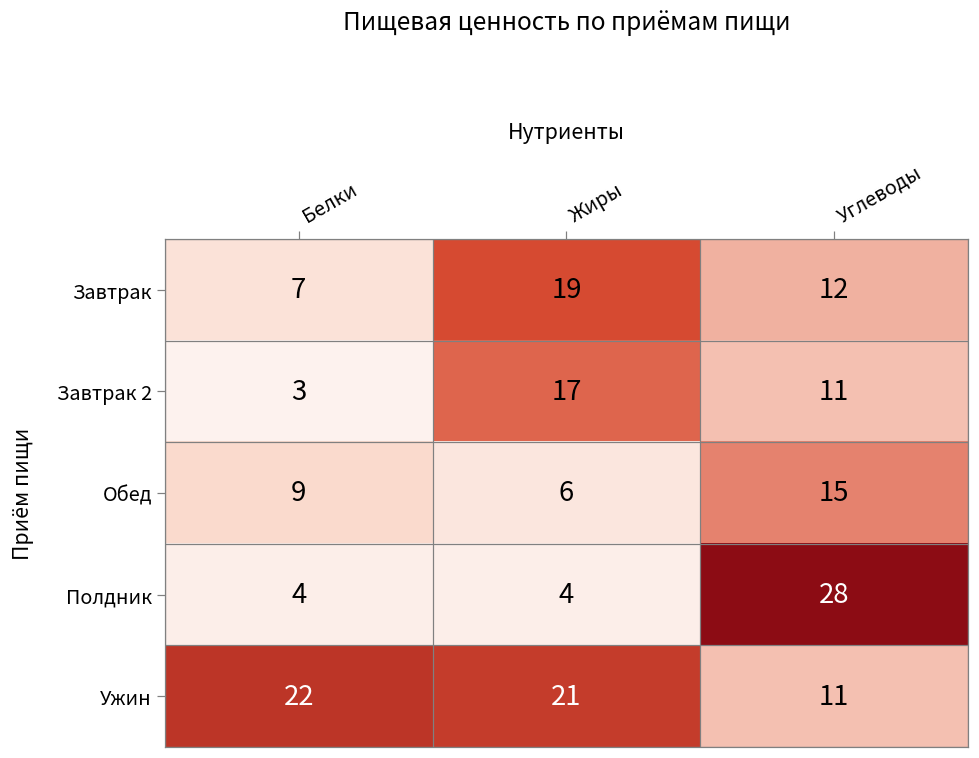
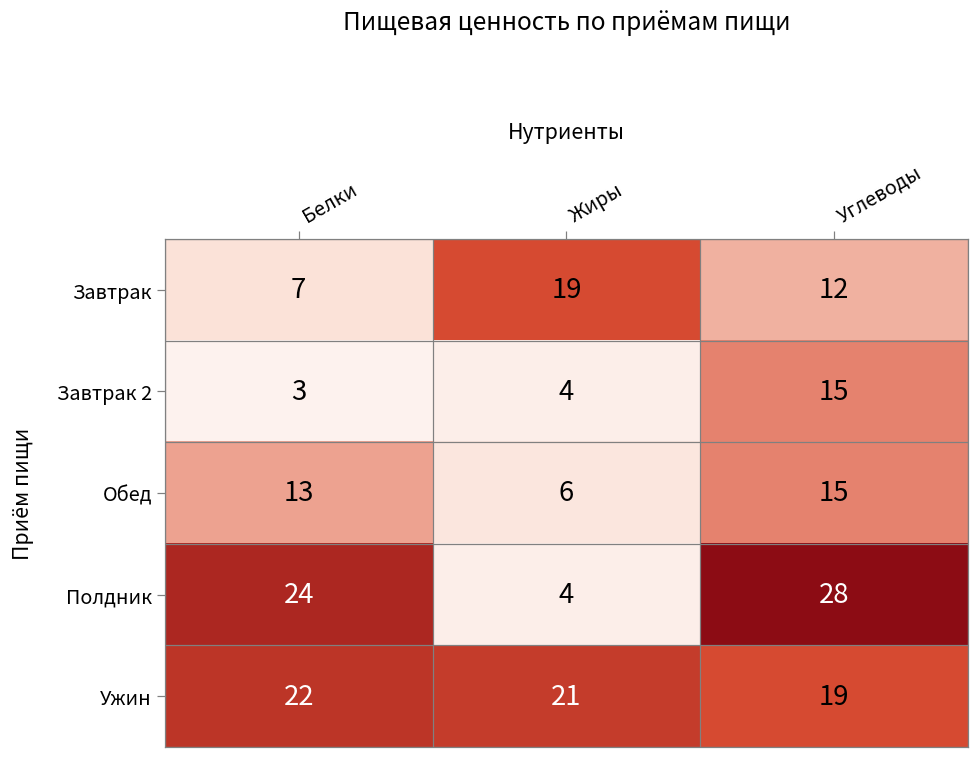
  {
    "Завтрак": {
      "Белки": 7,
      "Жиры": 19,
      "Углеводы": 12
    },
    "Завтрак 2": {
      "Белки": 3,
-     "Жиры": 17,
-     "Углеводы": 11
+     "Жиры": 4,
+     "Углеводы": 15
    },
    "Обед": {
-     "Белки": 9,
+     "Белки": 13,
      "Жиры": 6,
      "Углеводы": 15
    },
    "Полдник": {
-     "Белки": 4,
+     "Белки": 24,
      "Жиры": 4,
      "Углеводы": 28
    },
    "Ужин": {
      "Белки": 22,
      "Жиры": 21,
-     "Углеводы": 11
+     "Углеводы": 19
    }
  }
